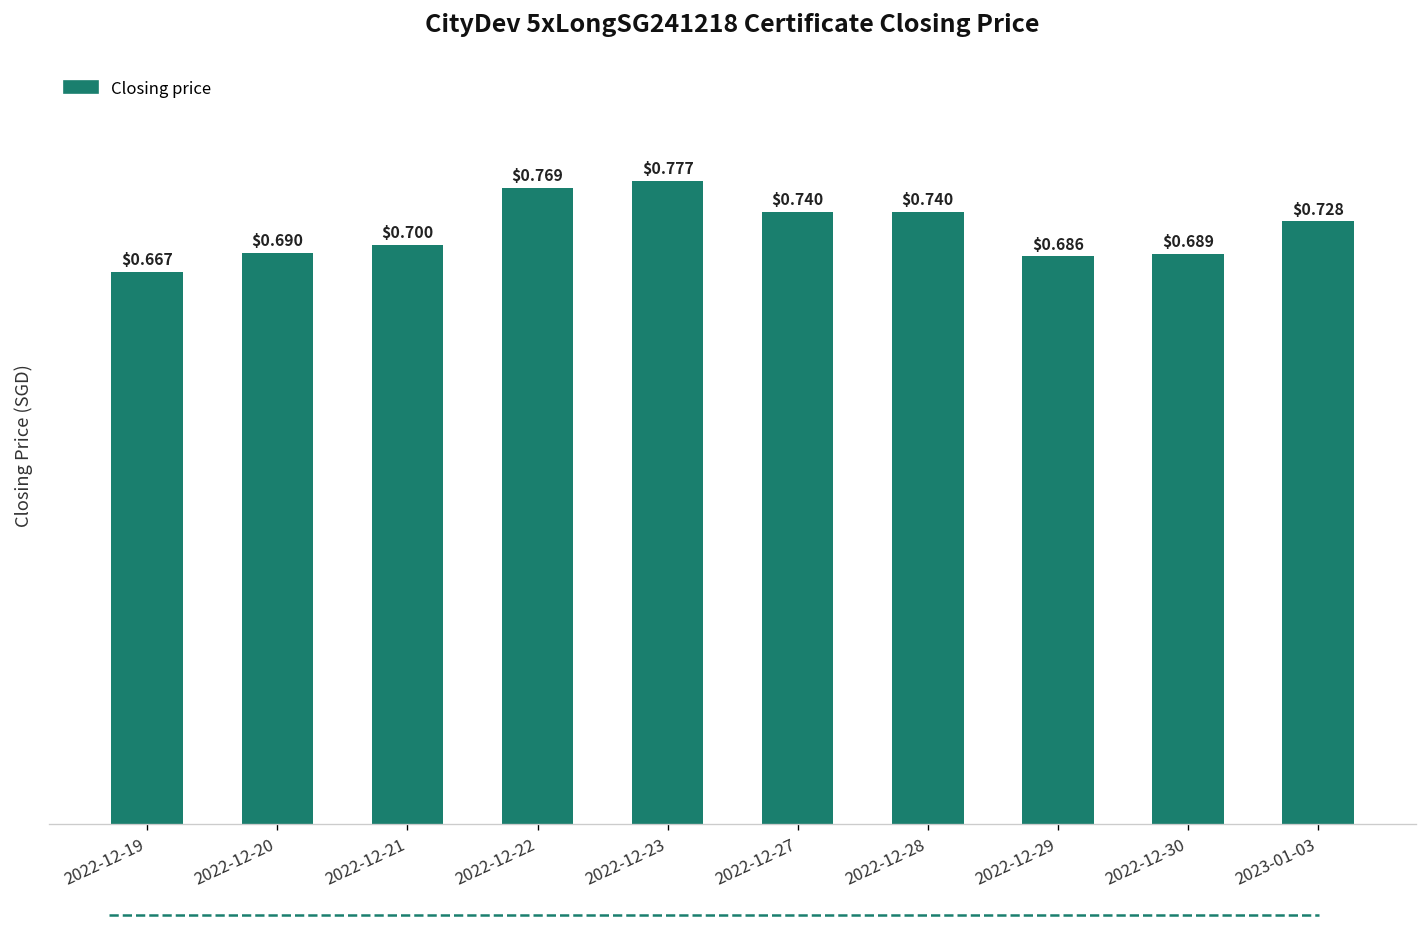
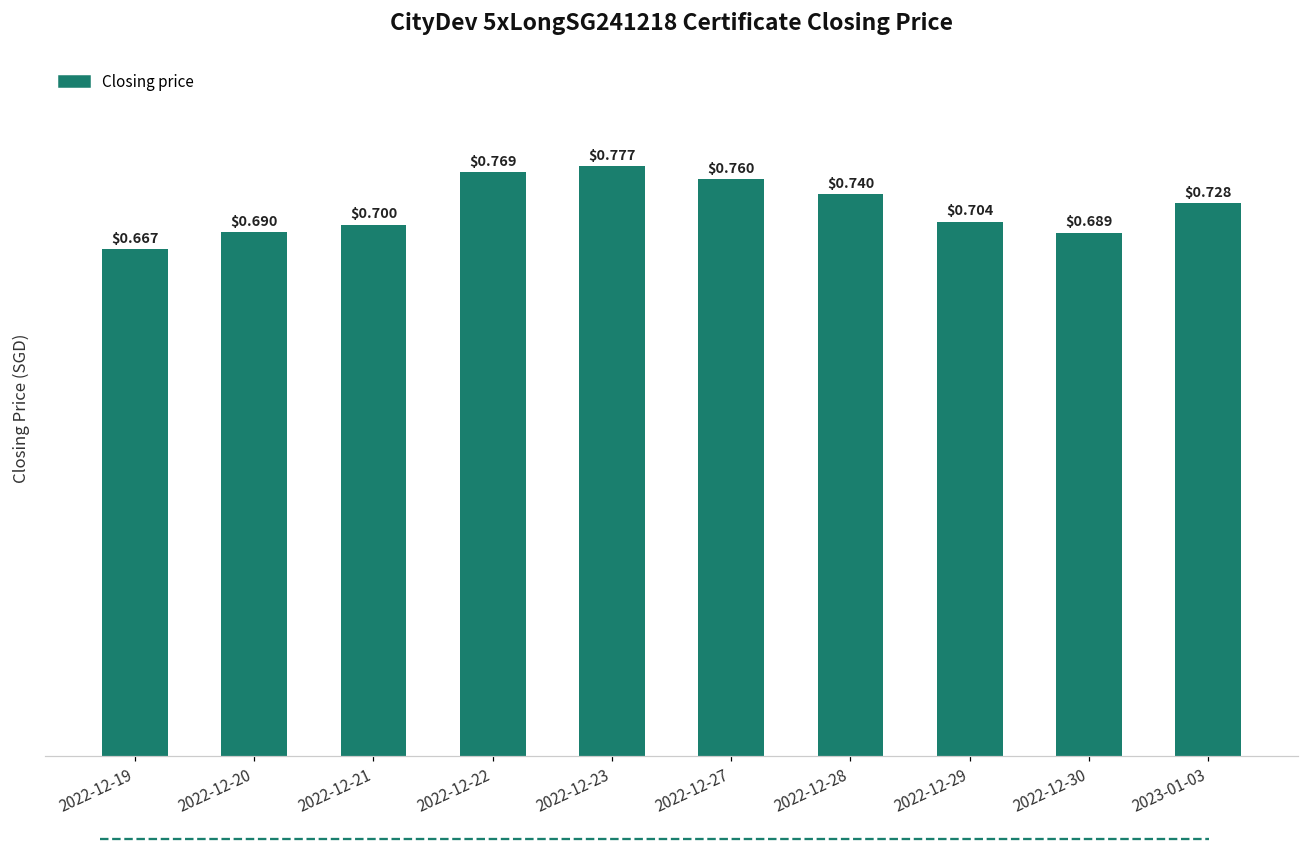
  {
    "2022-12-19": "$0.667",
    "2022-12-20": "$0.690",
    "2022-12-21": "$0.700",
    "2022-12-22": "$0.769",
    "2022-12-23": "$0.777",
-   "2022-12-27": "$0.740",
+   "2022-12-27": "$0.760",
    "2022-12-28": "$0.740",
-   "2022-12-29": "$0.686",
+   "2022-12-29": "$0.704",
    "2022-12-30": "$0.689",
    "2023-01-03": "$0.728"
  }
